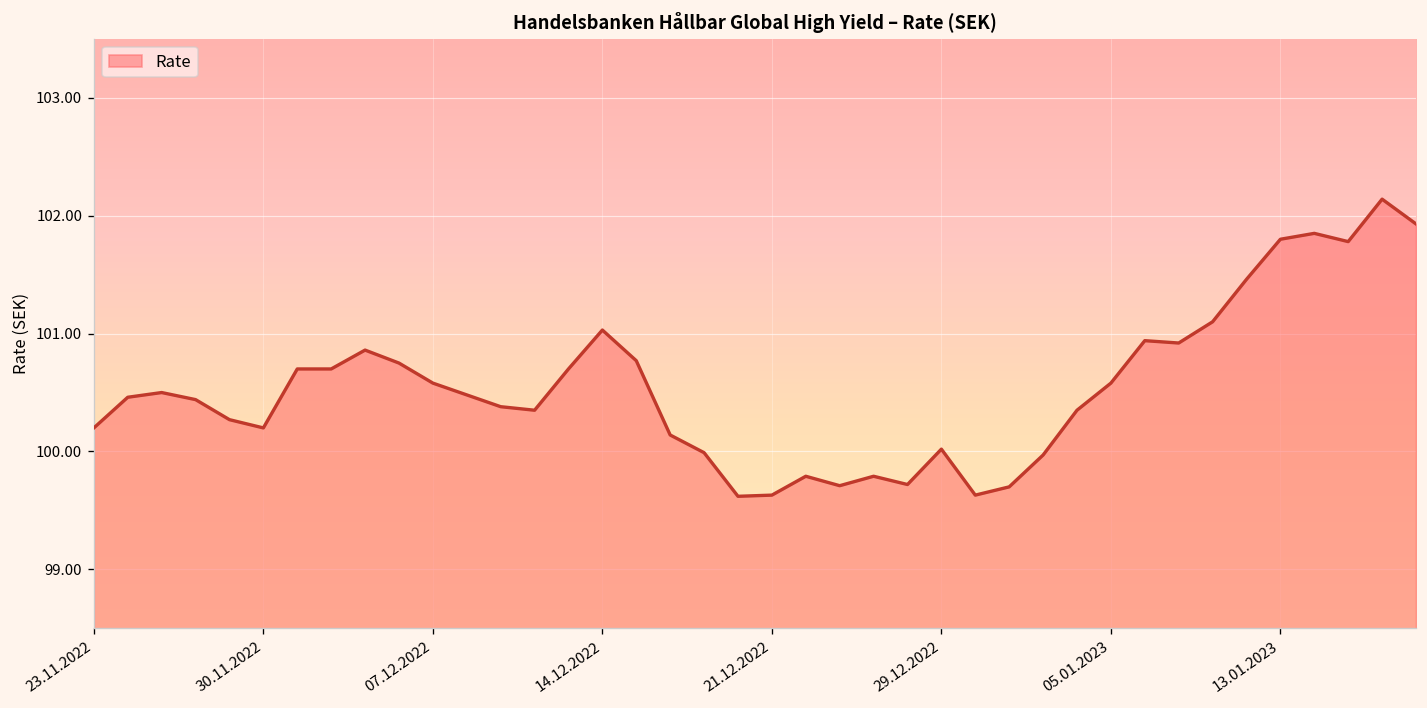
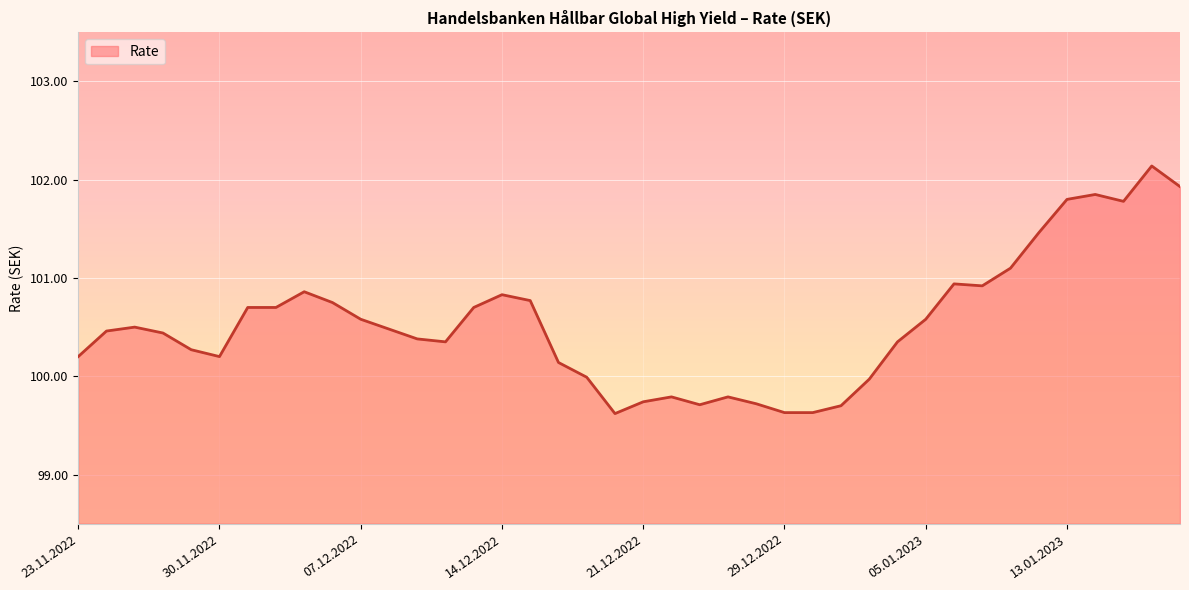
  {
    "23.11.2022": 100.2,
    "30.11.2022": 100.2,
    "07.12.2022": 100.6,
-   "14.12.2022": 101.0,
-   "21.12.2022": 99.6,
-   "29.12.2022": 100.0,
+   "14.12.2022": 100.8,
+   "21.12.2022": 99.7,
+   "29.12.2022": 99.6,
    "05.01.2023": 100.6,
    "13.01.2023": 101.8
  }
